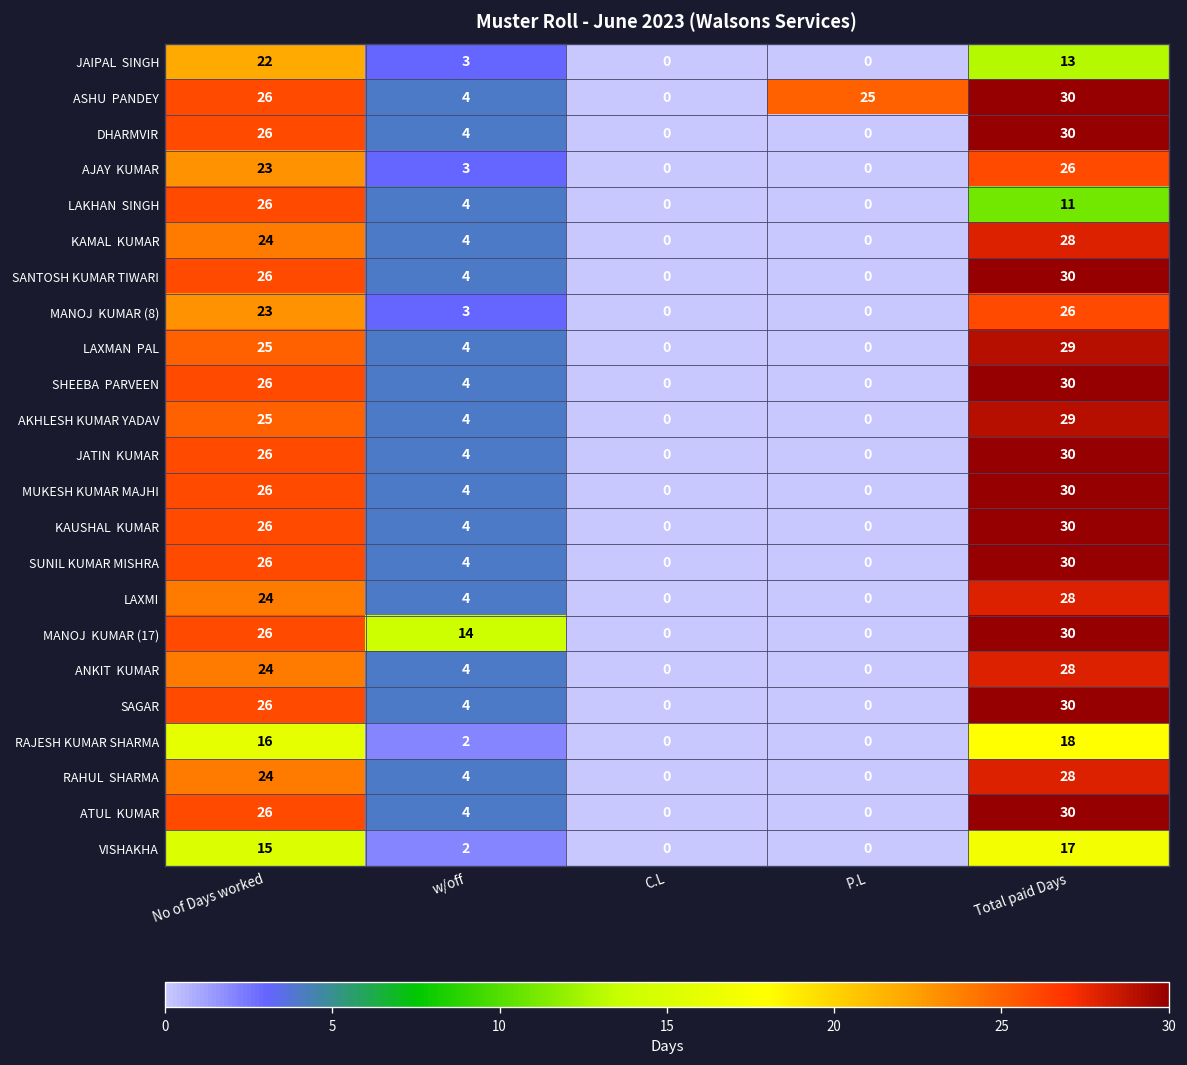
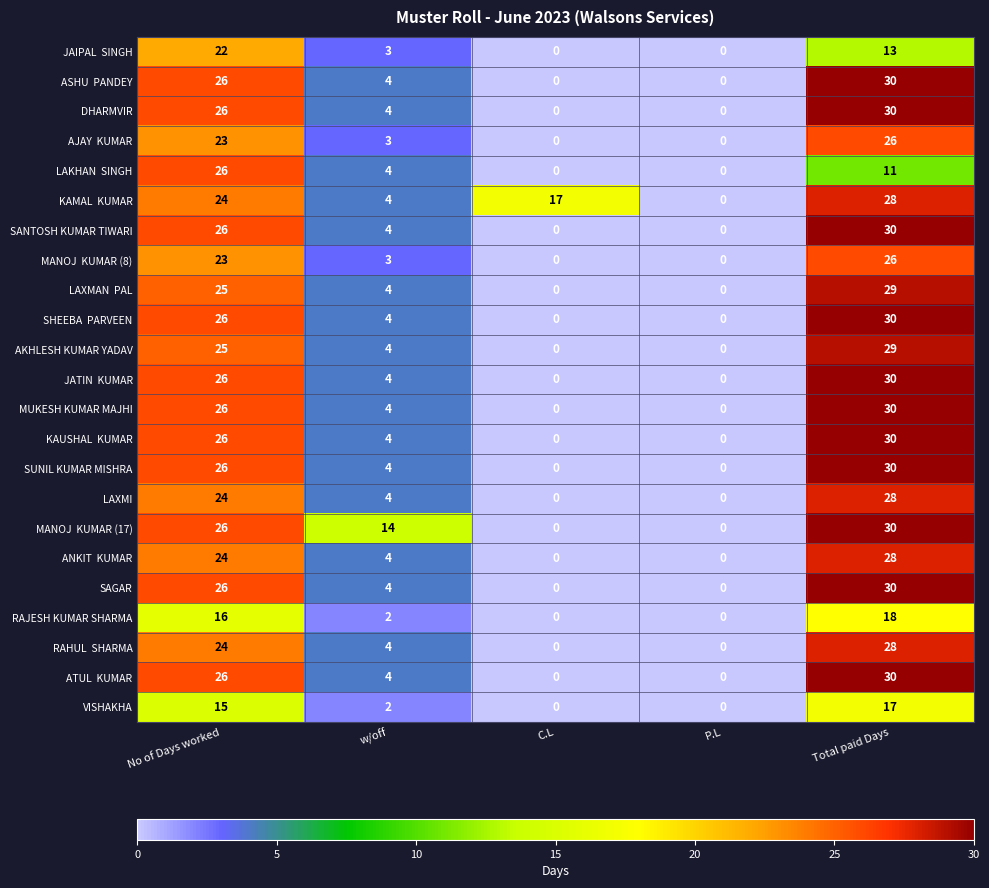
  {
    "JAIPAL SINGH": {
      "No of Days worked": 22,
      "w/off": 3,
      "C.L": 0,
      "P.L": 0,
      "Total paid Days": 13
    },
    "ASHU PANDEY": {
      "No of Days worked": 26,
      "w/off": 4,
      "C.L": 0,
-     "P.L": 25,
+     "P.L": 0,
      "Total paid Days": 30
    },
    "DHARMVIR": {
      "No of Days worked": 26,
      "w/off": 4,
      "C.L": 0,
      "P.L": 0,
      "Total paid Days": 30
    },
    "AJAY KUMAR": {
      "No of Days worked": 23,
      "w/off": 3,
      "C.L": 0,
      "P.L": 0,
      "Total paid Days": 26
    },
    "LAKHAN SINGH": {
      "No of Days worked": 26,
      "w/off": 4,
      "C.L": 0,
      "P.L": 0,
      "Total paid Days": 11
    },
    "KAMAL KUMAR": {
      "No of Days worked": 24,
      "w/off": 4,
-     "C.L": 0,
+     "C.L": 17,
      "P.L": 0,
      "Total paid Days": 28
    },
    "SANTOSH KUMAR TIWARI": {
      "No of Days worked": 26,
      "w/off": 4,
      "C.L": 0,
      "P.L": 0,
      "Total paid Days": 30
    },
    "MANOJ KUMAR (8)": {
      "No of Days worked": 23,
      "w/off": 3,
      "C.L": 0,
      "P.L": 0,
      "Total paid Days": 26
    },
    "LAXMAN PAL": {
      "No of Days worked": 25,
      "w/off": 4,
      "C.L": 0,
      "P.L": 0,
      "Total paid Days": 29
    },
    "SHEEBA PARVEEN": {
      "No of Days worked": 26,
      "w/off": 4,
      "C.L": 0,
      "P.L": 0,
      "Total paid Days": 30
    },
    "AKHLESH KUMAR YADAV": {
      "No of Days worked": 25,
      "w/off": 4,
      "C.L": 0,
      "P.L": 0,
      "Total paid Days": 29
    },
    "JATIN KUMAR": {
      "No of Days worked": 26,
      "w/off": 4,
      "C.L": 0,
      "P.L": 0,
      "Total paid Days": 30
    },
    "MUKESH KUMAR MAJHI": {
      "No of Days worked": 26,
      "w/off": 4,
      "C.L": 0,
      "P.L": 0,
      "Total paid Days": 30
    },
    "KAUSHAL KUMAR": {
      "No of Days worked": 26,
      "w/off": 4,
      "C.L": 0,
      "P.L": 0,
      "Total paid Days": 30
    },
    "SUNIL KUMAR MISHRA": {
      "No of Days worked": 26,
      "w/off": 4,
      "C.L": 0,
      "P.L": 0,
      "Total paid Days": 30
    },
    "LAXMI": {
      "No of Days worked": 24,
      "w/off": 4,
      "C.L": 0,
      "P.L": 0,
      "Total paid Days": 28
    },
    "MANOJ KUMAR (17)": {
      "No of Days worked": 26,
      "w/off": 14,
      "C.L": 0,
      "P.L": 0,
      "Total paid Days": 30
    },
    "ANKIT KUMAR": {
      "No of Days worked": 24,
      "w/off": 4,
      "C.L": 0,
      "P.L": 0,
      "Total paid Days": 28
    },
    "SAGAR": {
      "No of Days worked": 26,
      "w/off": 4,
      "C.L": 0,
      "P.L": 0,
      "Total paid Days": 30
    },
    "RAJESH KUMAR SHARMA": {
      "No of Days worked": 16,
      "w/off": 2,
      "C.L": 0,
      "P.L": 0,
      "Total paid Days": 18
    },
    "RAHUL SHARMA": {
      "No of Days worked": 24,
      "w/off": 4,
      "C.L": 0,
      "P.L": 0,
      "Total paid Days": 28
    },
    "ATUL KUMAR": {
      "No of Days worked": 26,
      "w/off": 4,
      "C.L": 0,
      "P.L": 0,
      "Total paid Days": 30
    },
    "VISHAKHA": {
      "No of Days worked": 15,
      "w/off": 2,
      "C.L": 0,
      "P.L": 0,
      "Total paid Days": 17
    }
  }
